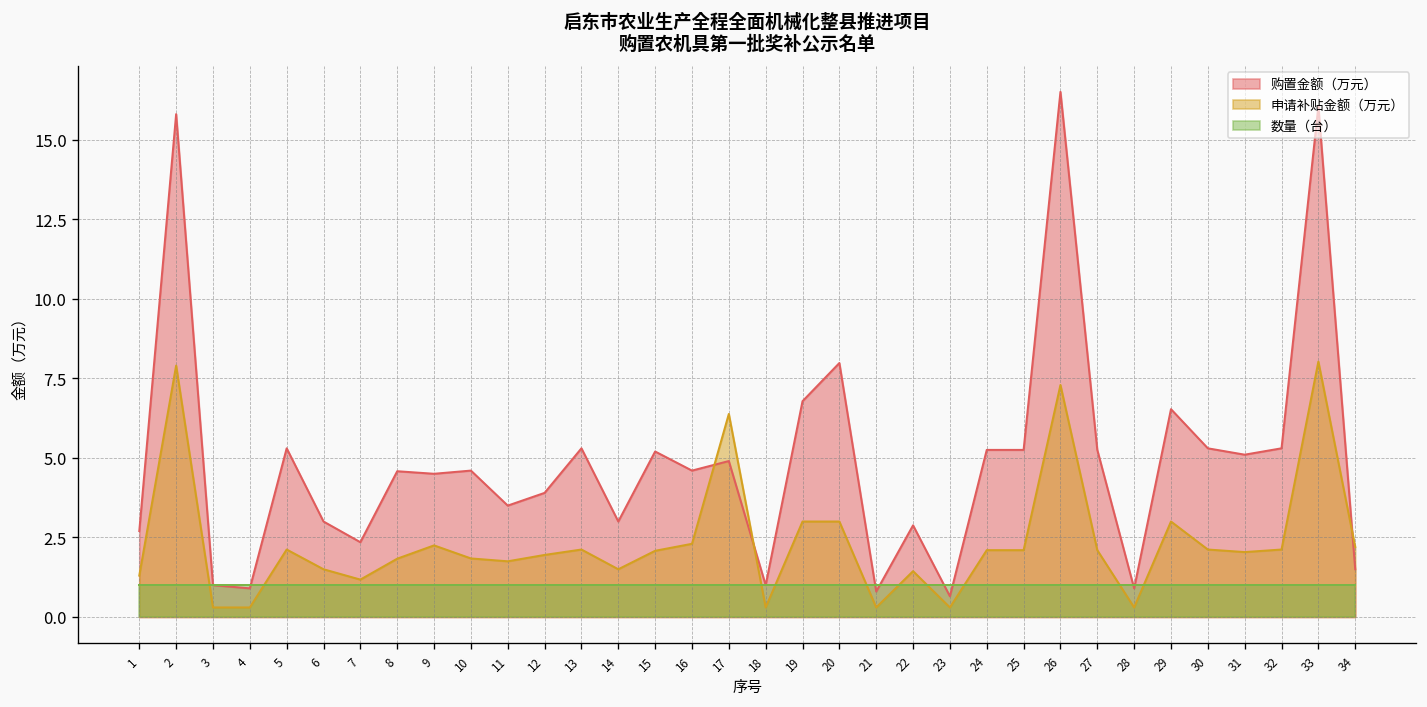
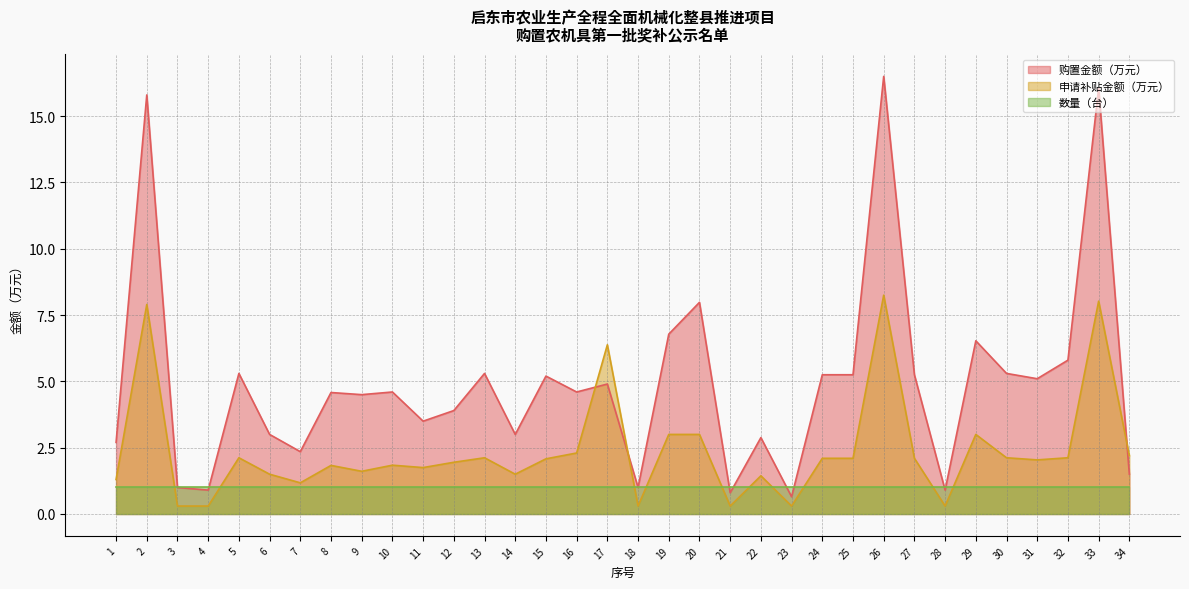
  {
    "购置金额（万元）": {
      "1": 2.7,
      "2": 15.8,
      "4": 0.9,
      "5": 5.3,
      "6": 3.0,
      "7": 2.4,
      "8": 4.6,
      "9": 4.5,
      "10": 4.6,
      "11": 3.5,
      "12": 3.9,
      "13": 5.3,
      "14": 3.0,
      "15": 5.2,
      "16": 4.6,
      "17": 4.9,
      "19": 6.8,
      "20": 8.0,
      "21": 0.8,
      "22": 2.9,
      "23": 0.7,
      "24": 5.3,
      "25": 5.3,
      "26": 16.5,
      "27": 5.3,
      "28": 0.9,
      "29": 6.5,
      "30": 5.3,
      "31": 5.1,
-     "32": 5.3,
+     "32": 5.8,
      "34": 1.5
    },
    "申请补贴金额（万元）": {
      "1": 1.3,
      "2": 7.9,
      "3": 0.3,
      "4": 0.3,
      "5": 2.1,
      "6": 1.5,
      "7": 1.2,
      "8": 1.8,
-     "9": 2.3,
+     "9": 1.6,
      "10": 1.8,
      "11": 1.8,
      "12": 2.0,
      "13": 2.1,
      "14": 1.5,
      "15": 2.1,
      "16": 2.3,
      "17": 6.4,
      "18": 0.3,
      "19": 3.0,
      "20": 3.0,
      "21": 0.3,
      "22": 1.4,
      "23": 0.3,
      "24": 2.1,
      "25": 2.1,
-     "26": 7.3,
+     "26": 8.3,
      "27": 2.1,
      "28": 0.3,
      "29": 3.0,
      "30": 2.1,
      "31": 2.0,
      "32": 2.1,
      "33": 8.0,
      "34": 2.2
    },
    "数量（台）": {
      "1": 1.0,
      "2": 1.0,
      "4": 1.0,
      "5": 1.0,
      "6": 1.0,
      "7": 1.0,
      "8": 1.0,
      "9": 1.0,
      "10": 1.0,
      "11": 1.0,
      "12": 1.0,
      "13": 1.0,
      "14": 1.0,
      "15": 1.0,
      "16": 1.0,
      "17": 1.0,
      "19": 1.0,
      "20": 1.0,
      "21": 1.0,
      "22": 1.0,
      "23": 1.0,
      "24": 1.0,
      "25": 1.0,
      "26": 1.0,
      "27": 1.0,
      "28": 1.0,
      "29": 1.0,
      "30": 1.0,
      "31": 1.0,
      "32": 1.0,
      "33": 1.0,
      "34": 1.0
    }
  }
